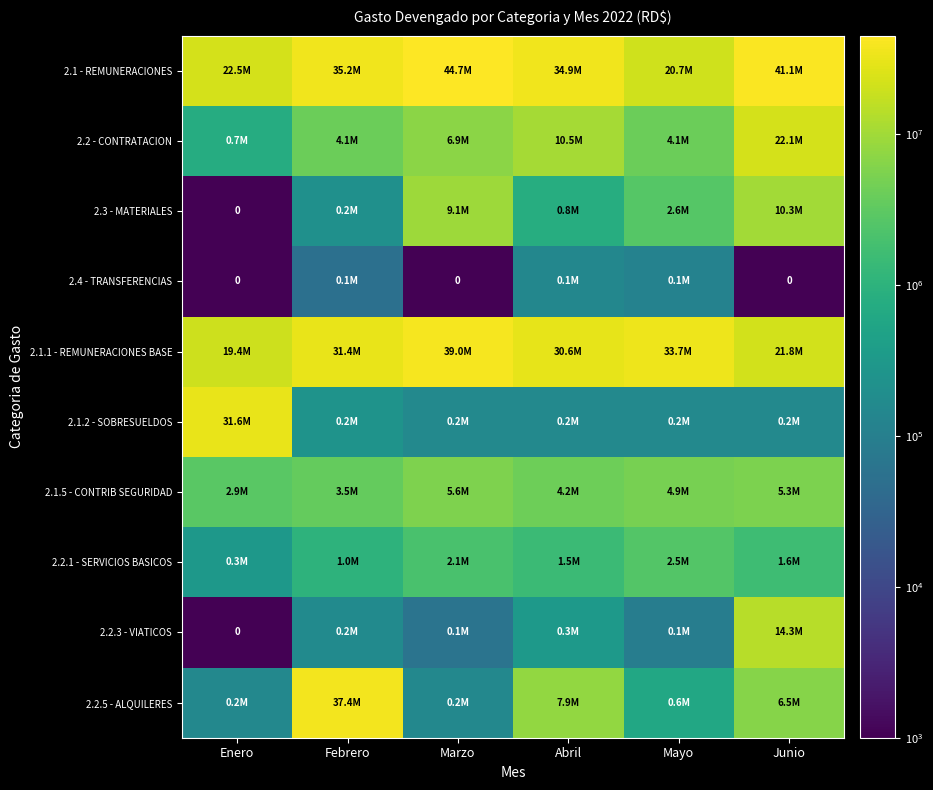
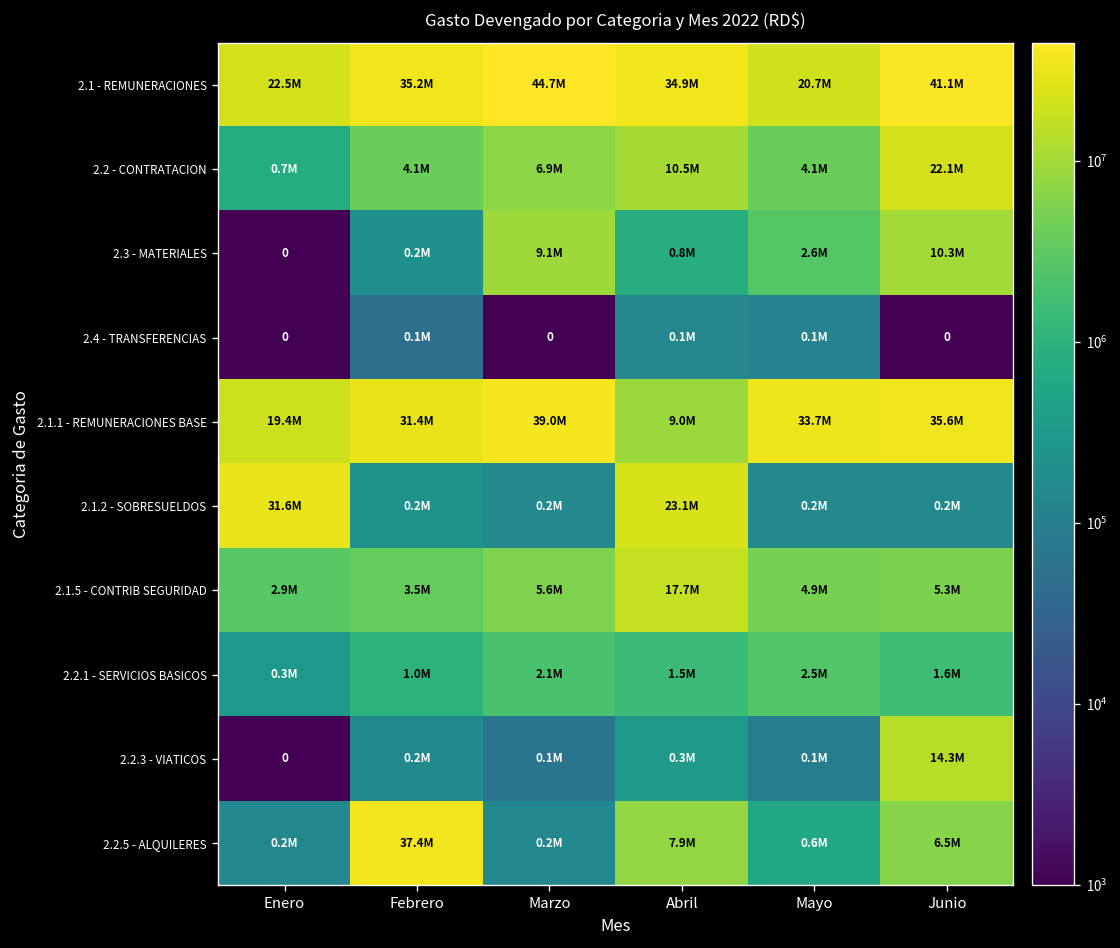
  {
    "2.1 - REMUNERACIONES": {
      "Enero": "22.5M",
      "Febrero": "35.2M",
      "Marzo": "44.7M",
      "Abril": "34.9M",
      "Mayo": "20.7M",
      "Junio": "41.1M"
    },
    "2.2 - CONTRATACION": {
      "Enero": "0.7M",
      "Febrero": "4.1M",
      "Marzo": "6.9M",
      "Abril": "10.5M",
      "Mayo": "4.1M",
      "Junio": "22.1M"
    },
    "2.3 - MATERIALES": {
      "Enero": "0",
      "Febrero": "0.2M",
      "Marzo": "9.1M",
      "Abril": "0.8M",
      "Mayo": "2.6M",
      "Junio": "10.3M"
    },
    "2.4 - TRANSFERENCIAS": {
      "Enero": "0",
      "Febrero": "0.1M",
      "Marzo": "0",
      "Abril": "0.1M",
      "Mayo": "0.1M",
      "Junio": "0"
    },
    "2.1.1 - REMUNERACIONES BASE": {
      "Enero": "19.4M",
      "Febrero": "31.4M",
      "Marzo": "39.0M",
-     "Abril": "30.6M",
+     "Abril": "9.0M",
      "Mayo": "33.7M",
-     "Junio": "21.8M"
+     "Junio": "35.6M"
    },
    "2.1.2 - SOBRESUELDOS": {
      "Enero": "31.6M",
      "Febrero": "0.2M",
      "Marzo": "0.2M",
-     "Abril": "0.2M",
+     "Abril": "23.1M",
      "Mayo": "0.2M",
      "Junio": "0.2M"
    },
    "2.1.5 - CONTRIB SEGURIDAD": {
      "Enero": "2.9M",
      "Febrero": "3.5M",
      "Marzo": "5.6M",
-     "Abril": "4.2M",
+     "Abril": "17.7M",
      "Mayo": "4.9M",
      "Junio": "5.3M"
    },
    "2.2.1 - SERVICIOS BASICOS": {
      "Enero": "0.3M",
      "Febrero": "1.0M",
      "Marzo": "2.1M",
      "Abril": "1.5M",
      "Mayo": "2.5M",
      "Junio": "1.6M"
    },
    "2.2.3 - VIATICOS": {
      "Enero": "0",
      "Febrero": "0.2M",
      "Marzo": "0.1M",
      "Abril": "0.3M",
      "Mayo": "0.1M",
      "Junio": "14.3M"
    },
    "2.2.5 - ALQUILERES": {
      "Enero": "0.2M",
      "Febrero": "37.4M",
      "Marzo": "0.2M",
      "Abril": "7.9M",
      "Mayo": "0.6M",
      "Junio": "6.5M"
    }
  }
